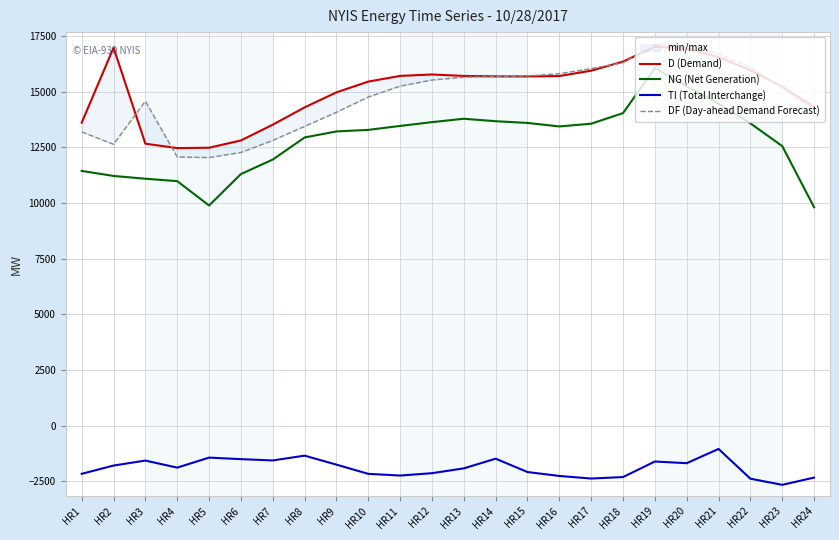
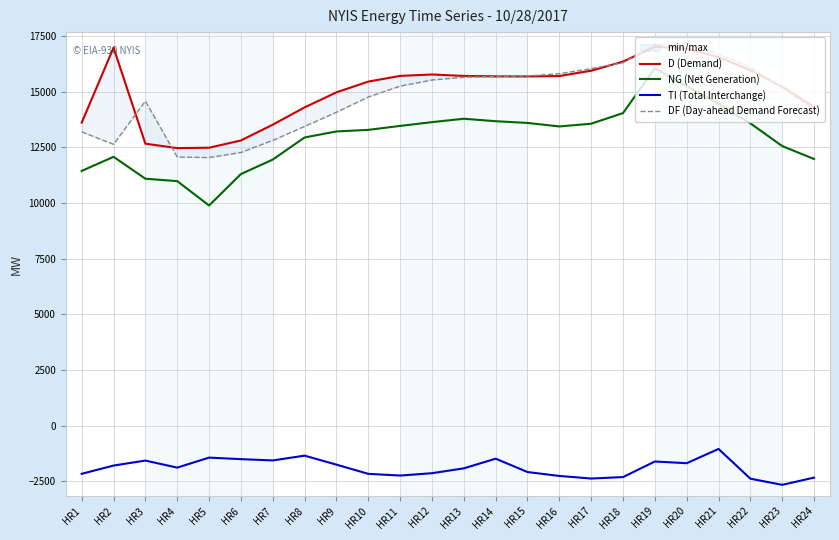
  {
    "D (Demand)": {
      "HR3": 12700
    },
    "NG (Net Generation)": {
      "HR1": 11400,
-     "HR2": 11200,
+     "HR2": 12100,
      "HR3": 11100,
      "HR4": 11000,
      "HR5": 9900,
      "HR6": 11300,
      "HR7": 11900,
      "HR8": 12900,
      "HR9": 13200,
      "HR10": 13300,
      "HR11": 13500,
      "HR12": 13600,
      "HR13": 13800,
      "HR14": 13700,
      "HR15": 13600,
      "HR16": 13400,
      "HR17": 13600,
      "HR18": 14000,
      "HR22": 13600,
      "HR23": 12600,
-     "HR24": 9800
+     "HR24": 12000
    },
    "TI (Total Interchange)": {
      "HR1": -2200,
      "HR2": -1800,
      "HR3": -1600,
      "HR4": -1900,
      "HR5": -1400,
      "HR6": -1500,
      "HR7": -1600,
      "HR8": -1400,
      "HR9": -1800,
      "HR10": -2200,
      "HR11": -2200,
      "HR12": -2100,
      "HR13": -1900,
      "HR14": -1500,
      "HR15": -2100,
      "HR16": -2300,
      "HR17": -2400,
      "HR18": -2300,
      "HR19": -1600,
      "HR20": -1700,
      "HR21": -1100,
      "HR22": -2400,
      "HR23": -2700,
      "HR24": -2300
    },
    "DF (Day-ahead Demand Forecast)": {
      "HR1": 13200,
      "HR2": 12600,
      "HR4": 12100,
      "HR5": 12000,
      "HR6": 12300,
      "HR7": 12800,
      "HR8": 13400,
      "HR9": 14100,
      "HR10": 14800,
      "HR11": 15200,
      "HR12": 15500
    }
  }
